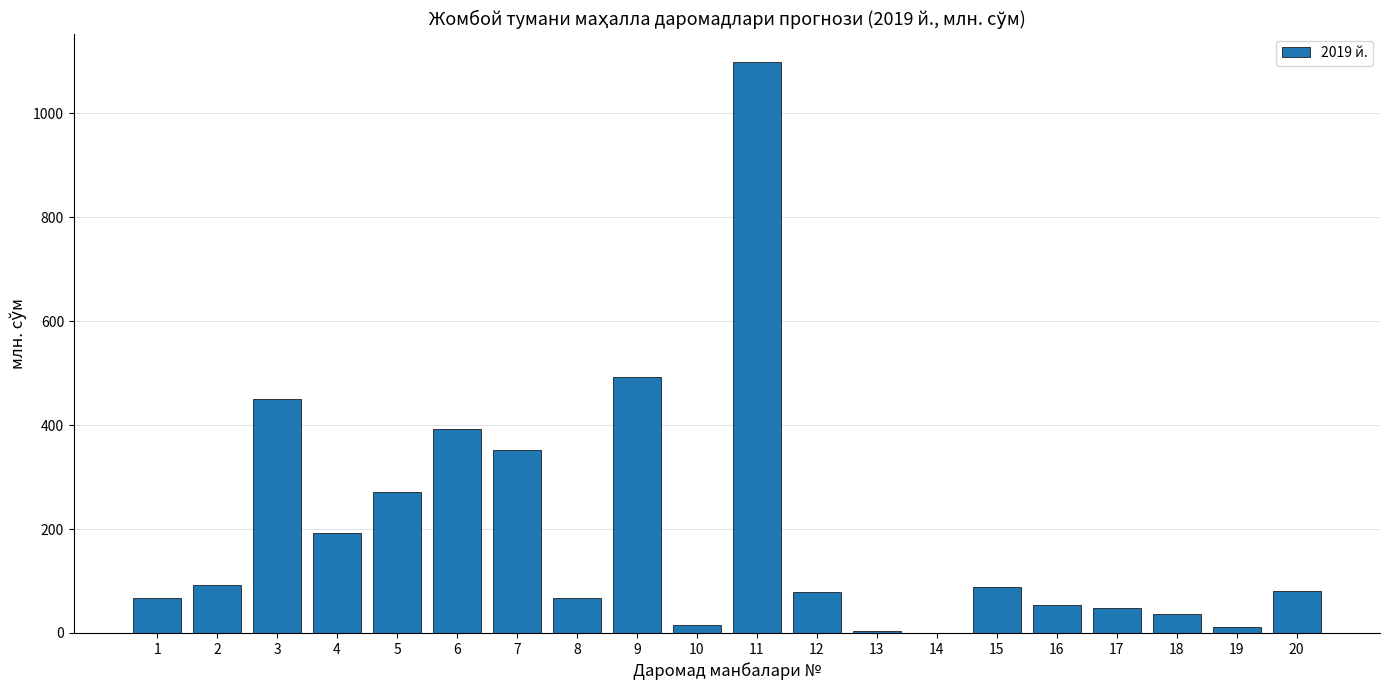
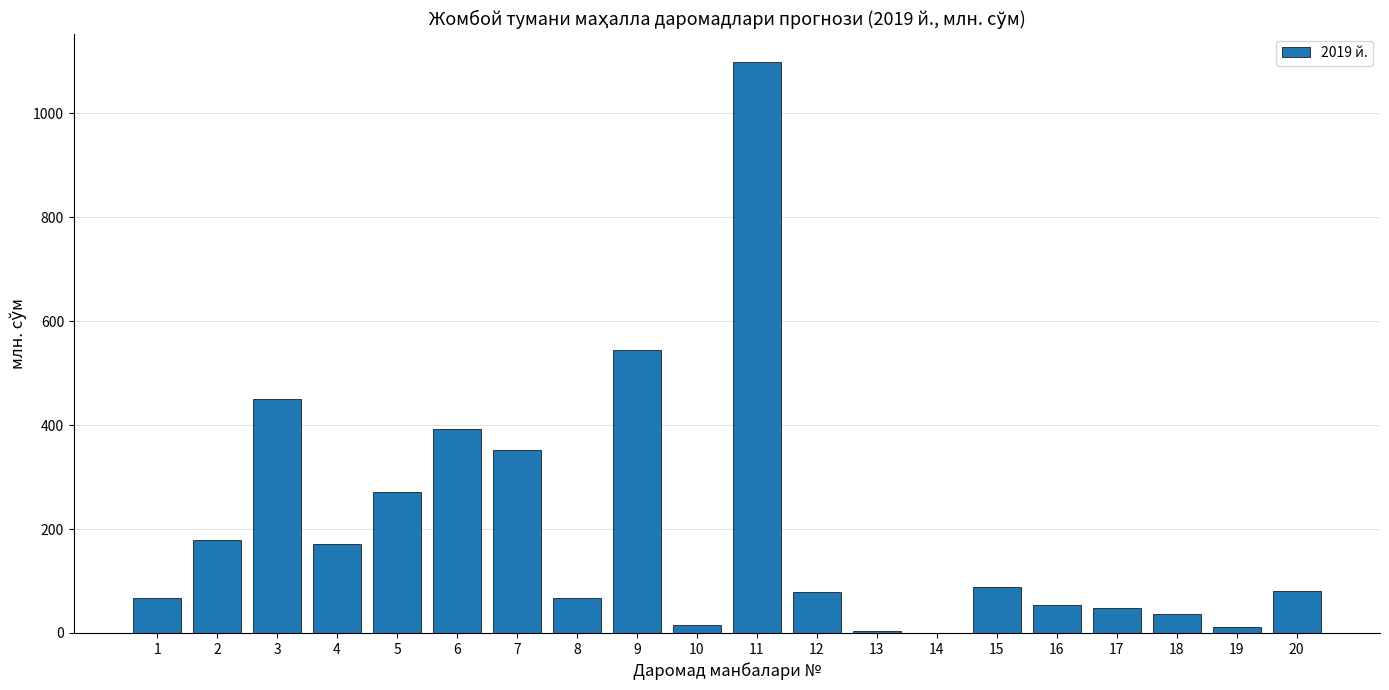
  {
    "1": 70,
-   "2": 90,
+   "2": 180,
    "3": 450,
-   "4": 190,
+   "4": 170,
    "5": 270,
    "6": 390,
    "7": 350,
    "8": 70,
-   "9": 490,
+   "9": 540,
    "10": 20,
    "11": 1100,
    "12": 80,
    "15": 90,
    "16": 50,
    "17": 50,
    "18": 40,
    "19": 10,
    "20": 80
  }
